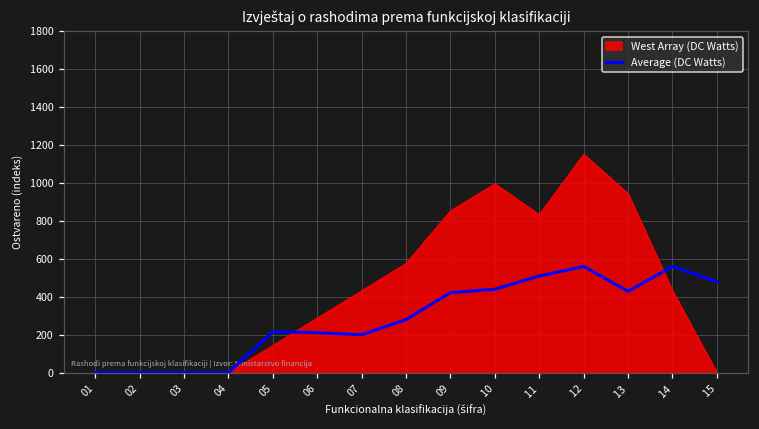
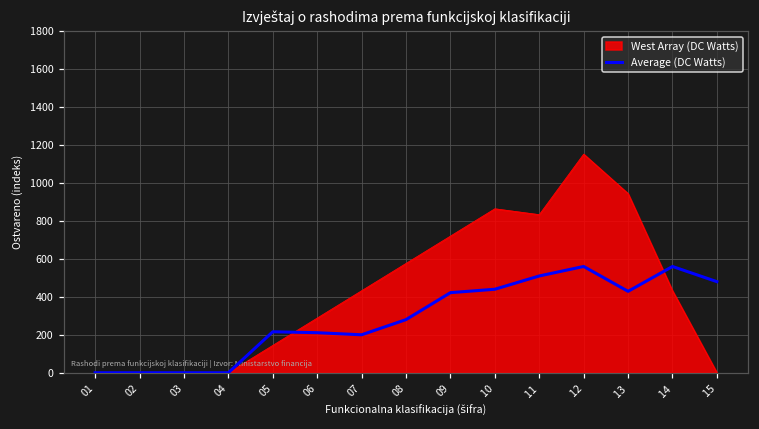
  {
    "West Array (DC Watts)": {
      "05": 140,
      "06": 290,
      "07": 430,
      "08": 580,
-     "09": 850,
-     "10": 1000,
+     "09": 720,
+     "10": 860,
      "11": 830,
      "12": 1150,
      "13": 940,
      "14": 430,
      "15": 0
    },
    "Average (DC Watts)": {
      "05": 220,
      "06": 210,
      "07": 200,
      "08": 280,
      "09": 420,
      "10": 440,
      "11": 510,
      "12": 560,
      "13": 430,
      "14": 560,
      "15": 480
    }
  }
